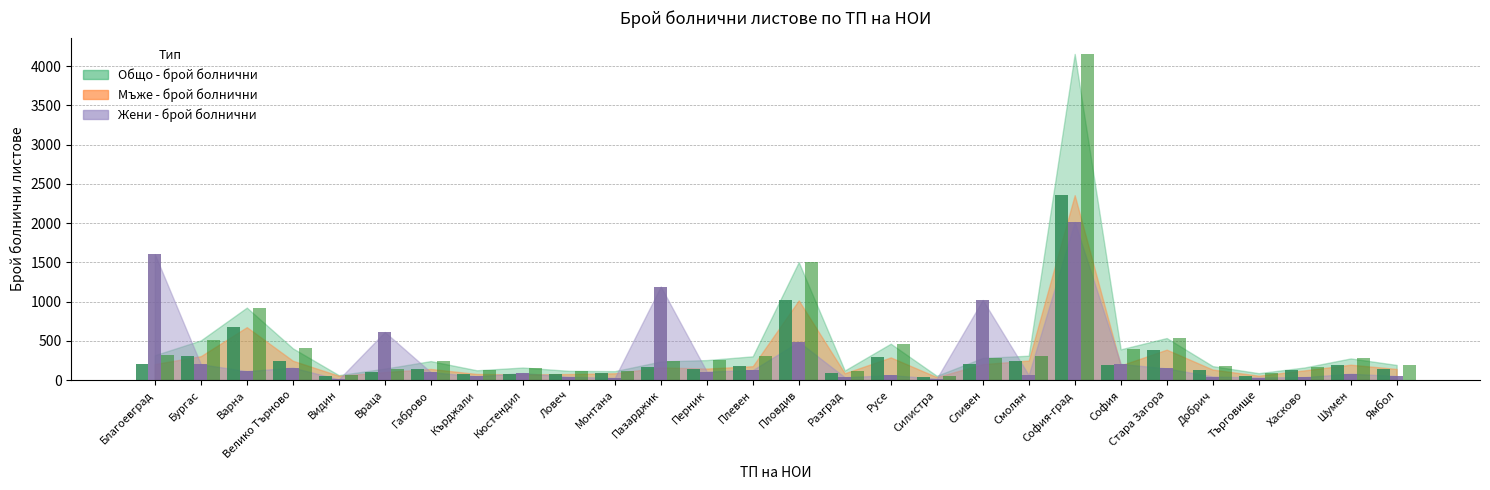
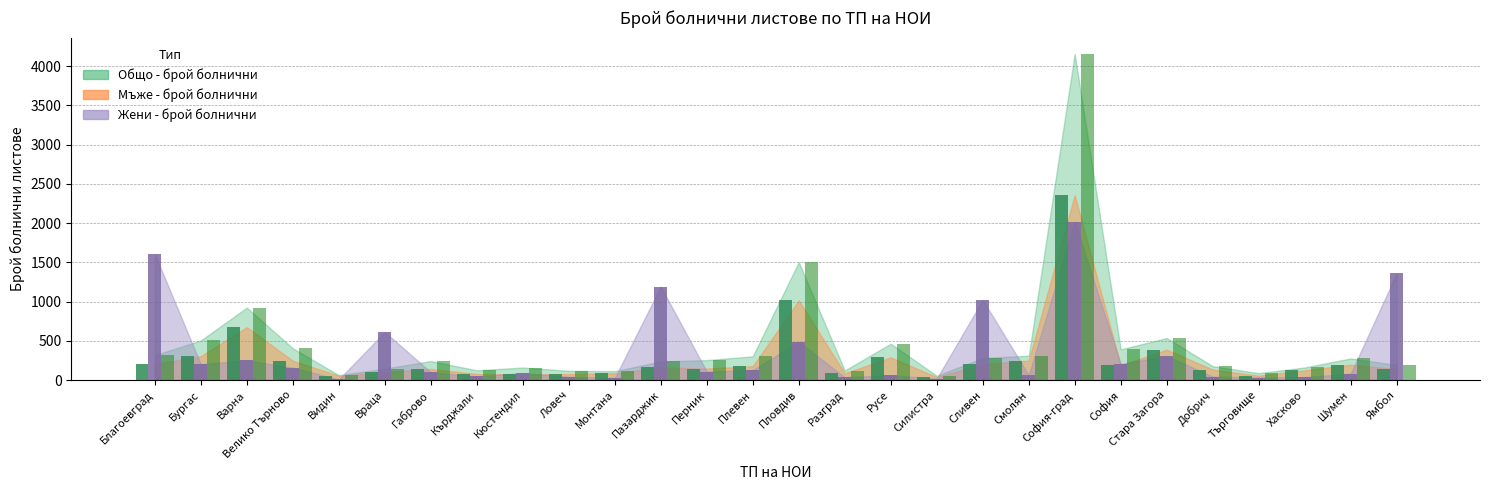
  {
    "Мъже - брой болнични": {
      "Благоевград": 200,
      "Бургас": 300,
      "Варна": 700,
      "Велико Търново": 200,
      "Враца": 100,
      "Габрово": 100,
      "Ловеч": 100,
      "Пазарджик": 200,
      "Перник": 100,
      "Плевен": 200,
      "Пловдив": 1000,
      "Разград": 100,
      "Русе": 300,
      "Сливен": 200,
      "Смолян": 200,
      "София-град": 2400,
      "Стара Загора": 400,
      "Добрич": 100,
      "Хасково": 100,
      "Шумен": 200,
      "Ямбол": 100
    },
    "Жени - брой болнични": {
      "Благоевград": 1600,
      "Бургас": 200,
-     "Варна": 100,
+     "Варна": 200,
      "Велико Търново": 200,
      "Враца": 600,
      "Габрово": 100,
      "Кърджали": 0,
      "Кюстендил": 100,
      "Ловеч": 0,
      "Пазарджик": 1200,
      "Перник": 100,
      "Плевен": 100,
      "Пловдив": 500,
      "Разград": 0,
      "Русе": 100,
      "Сливен": 1000,
      "Смолян": 100,
      "София-град": 2000,
      "София": 200,
-     "Стара Загора": 100,
+     "Стара Загора": 300,
      "Добрич": 0,
      "Търговище": 0,
      "Хасково": 0,
      "Шумен": 100,
-     "Ямбол": 100
+     "Ямбол": 1400
    }
  }
